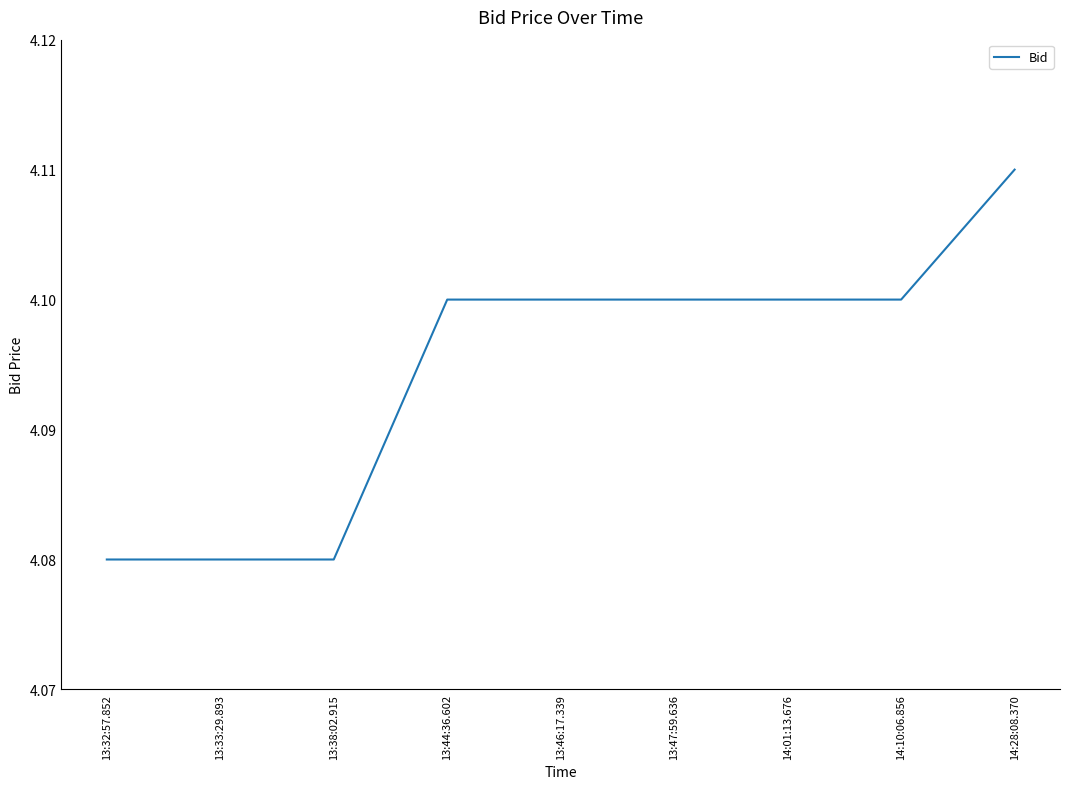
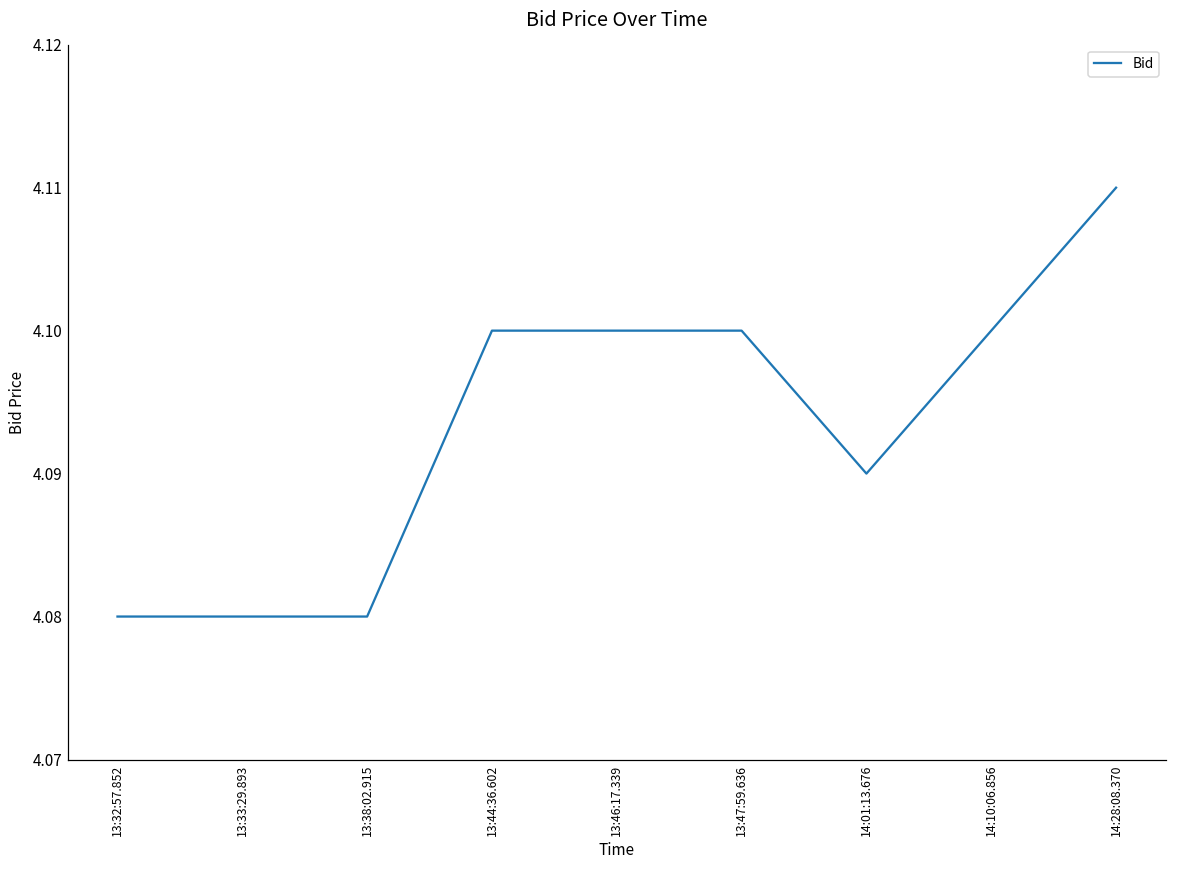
  {
    "13:32:57.852": 4.08,
    "13:33:29.893": 4.08,
    "13:38:02.915": 4.08,
    "13:44:36.602": 4.10,
    "13:46:17.339": 4.10,
    "13:47:59.636": 4.10,
-   "14:01:13.676": 4.10,
+   "14:01:13.676": 4.09,
    "14:10:06.856": 4.10,
    "14:28:08.370": 4.11
  }
